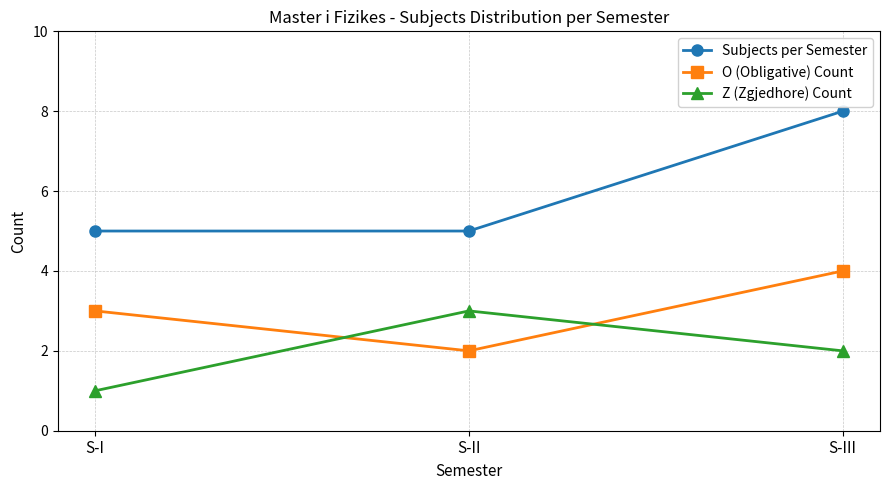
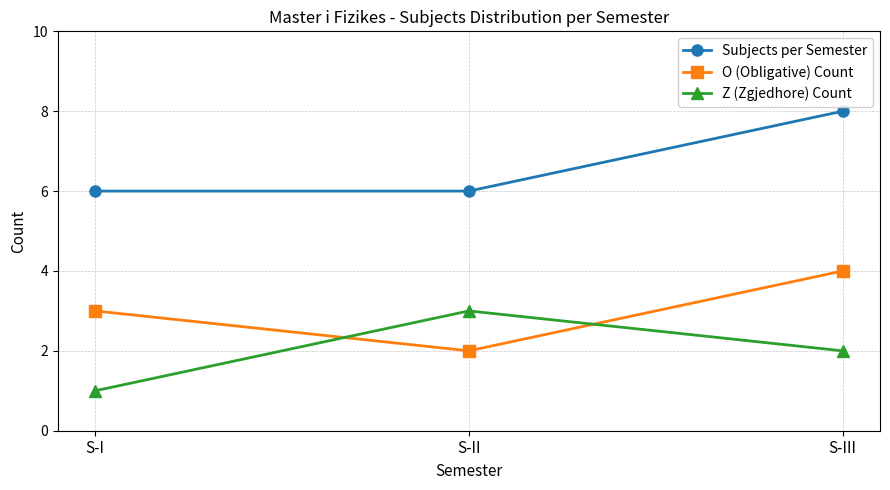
  {
    "Subjects per Semester": {
-     "S-I": 5,
-     "S-II": 5,
+     "S-I": 6,
+     "S-II": 6,
      "S-III": 8
    },
    "O (Obligative) Count": {
      "S-I": 3,
      "S-II": 2,
      "S-III": 4
    },
    "Z (Zgjedhore) Count": {
      "S-I": 1,
      "S-II": 3,
      "S-III": 2
    }
  }
